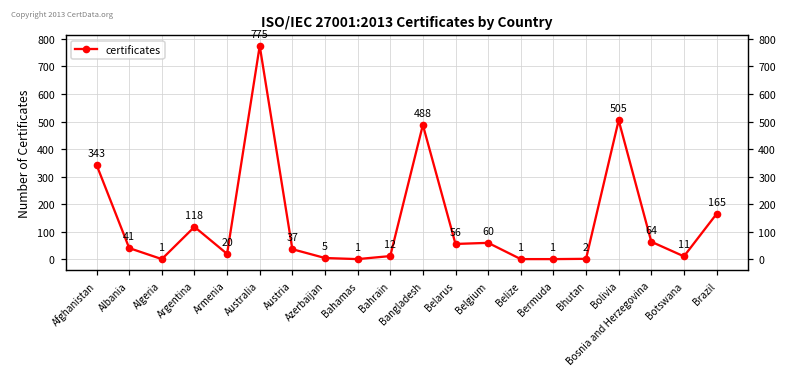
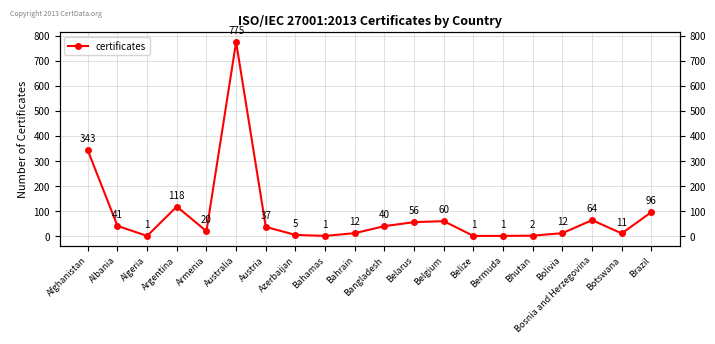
  {
    "Afghanistan": 343,
    "Albania": 41,
    "Algeria": 1,
    "Argentina": 118,
    "Armenia": 20,
    "Australia": 775,
    "Austria": 37,
    "Azerbaijan": 5,
    "Bahamas": 1,
    "Bahrain": 12,
-   "Bangladesh": 488,
+   "Bangladesh": 40,
    "Belarus": 56,
    "Belgium": 60,
    "Belize": 1,
    "Bermuda": 1,
    "Bhutan": 2,
-   "Bolivia": 505,
+   "Bolivia": 12,
    "Bosnia and Herzegovina": 64,
    "Botswana": 11,
-   "Brazil": 165
+   "Brazil": 96
  }
